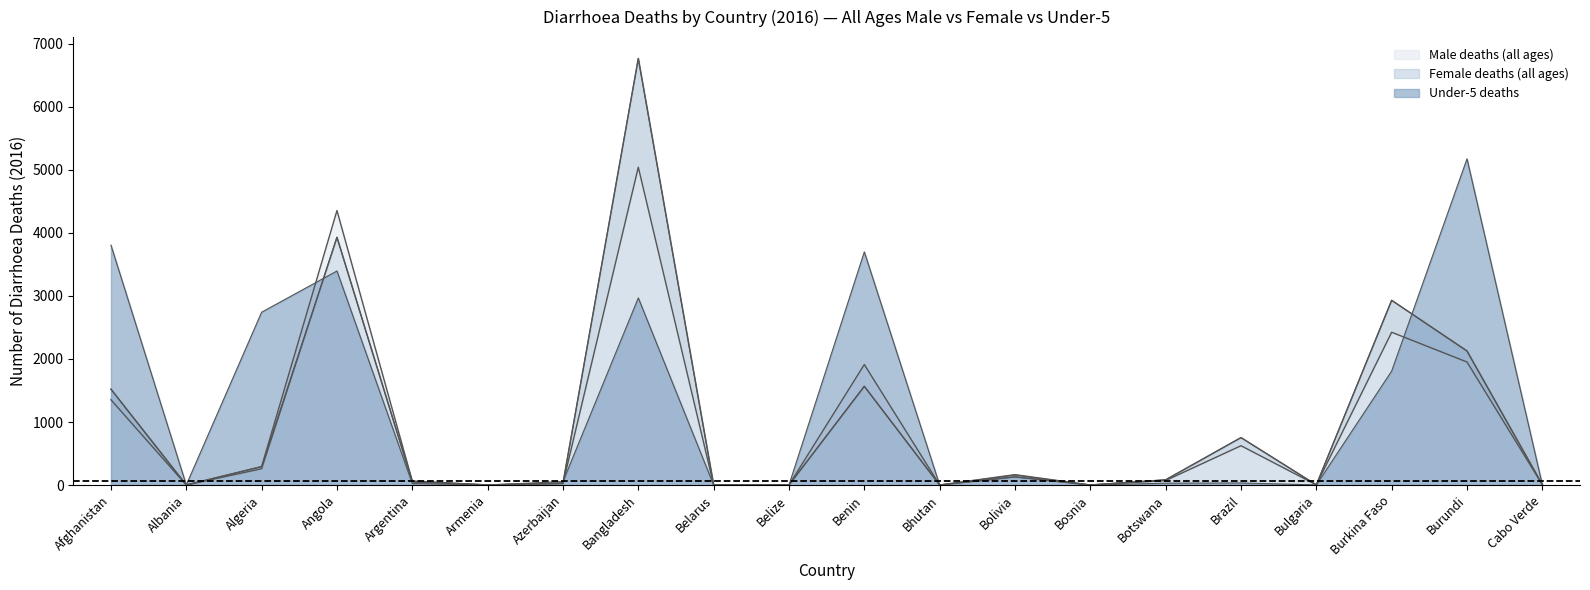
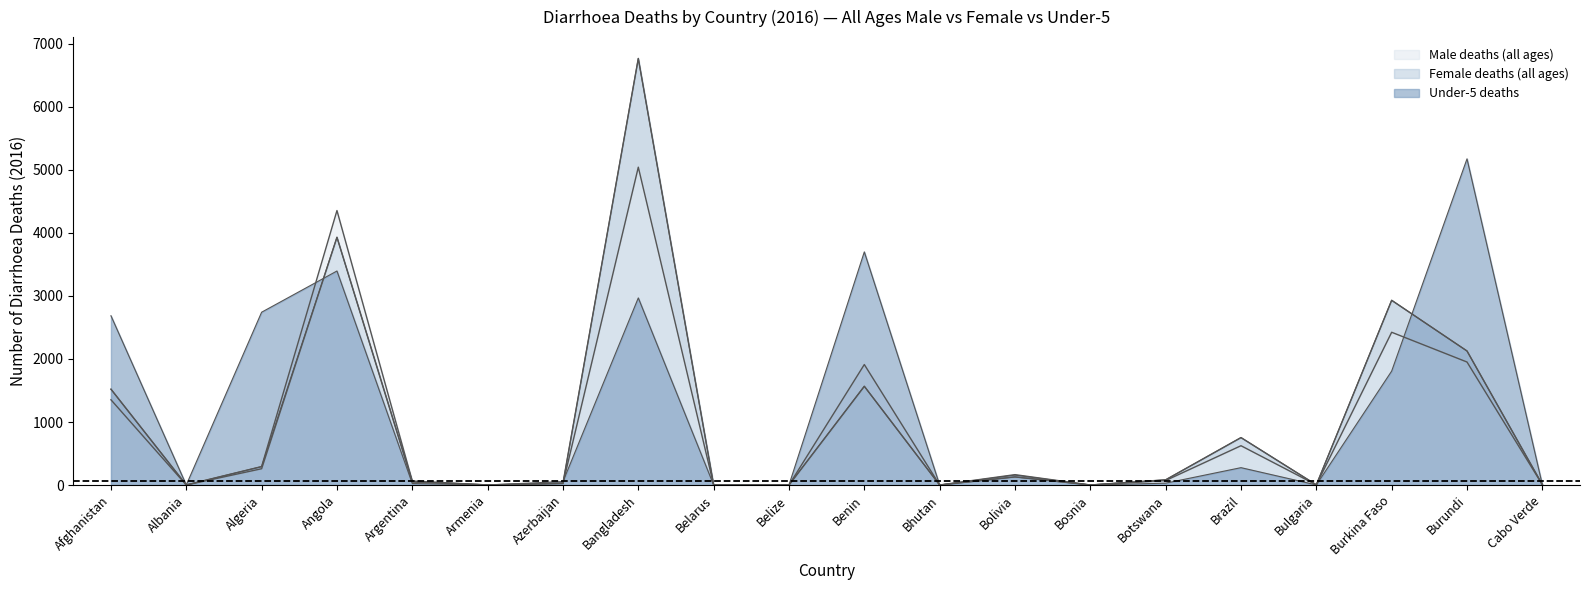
  {
    "Under-5 deaths": {
-     "Afghanistan": 3800,
+     "Afghanistan": 2700,
      "Algeria": 2700,
      "Angola": 3400,
      "Bangladesh": 3000,
      "Benin": 3700,
      "Botswana": 0,
-     "Brazil": 0,
+     "Brazil": 300,
      "Burkina Faso": 1800,
      "Burundi": 5200
    }
  }
